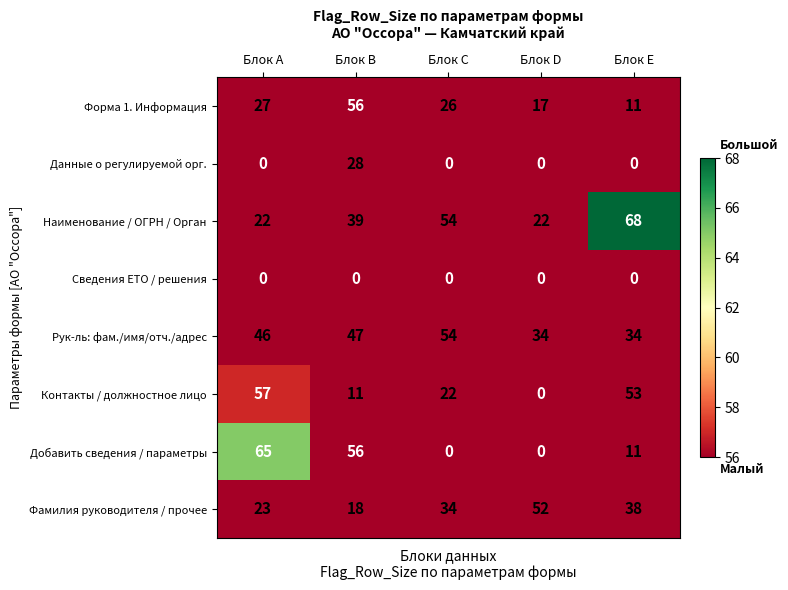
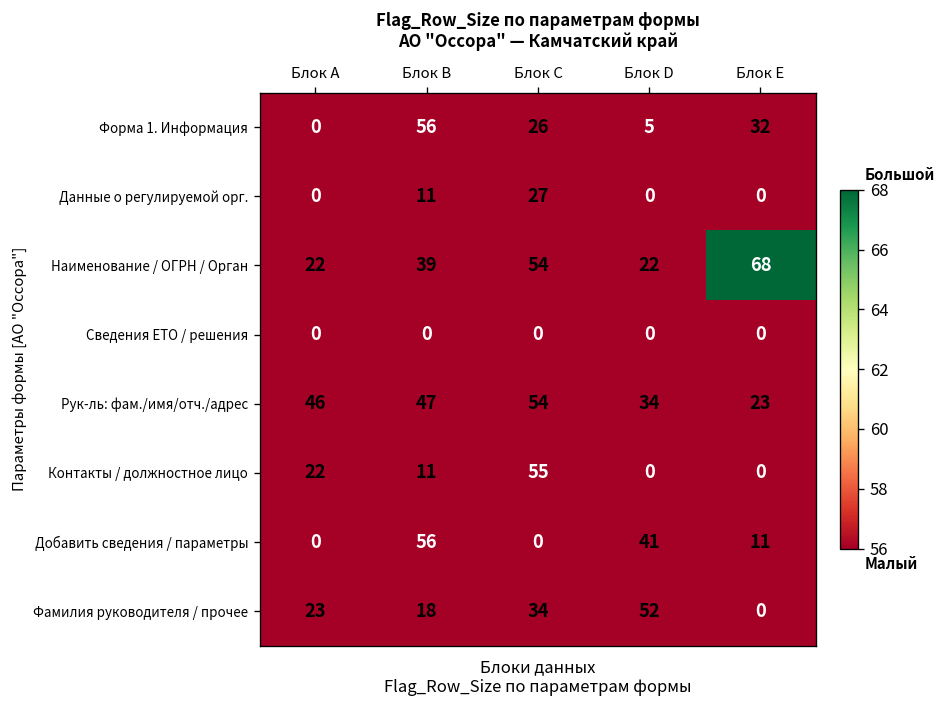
  {
    "Форма 1. Информация": {
-     "Блок A": 27,
+     "Блок A": 0,
      "Блок B": 56,
      "Блок C": 26,
-     "Блок D": 17,
-     "Блок E": 11
+     "Блок D": 5,
+     "Блок E": 32
    },
    "Данные о регулируемой орг.": {
      "Блок A": 0,
-     "Блок B": 28,
-     "Блок C": 0,
+     "Блок B": 11,
+     "Блок C": 27,
      "Блок D": 0,
      "Блок E": 0
    },
    "Наименование / ОГРН / Орган": {
      "Блок A": 22,
      "Блок B": 39,
      "Блок C": 54,
      "Блок D": 22,
      "Блок E": 68
    },
    "Сведения ЕТО / решения": {
      "Блок A": 0,
      "Блок B": 0,
      "Блок C": 0,
      "Блок D": 0,
      "Блок E": 0
    },
    "Рук-ль: фам./имя/отч./адрес": {
      "Блок A": 46,
      "Блок B": 47,
      "Блок C": 54,
      "Блок D": 34,
-     "Блок E": 34
+     "Блок E": 23
    },
    "Контакты / должностное лицо": {
-     "Блок A": 57,
+     "Блок A": 22,
      "Блок B": 11,
-     "Блок C": 22,
+     "Блок C": 55,
      "Блок D": 0,
-     "Блок E": 53
+     "Блок E": 0
    },
    "Добавить сведения / параметры": {
-     "Блок A": 65,
+     "Блок A": 0,
      "Блок B": 56,
      "Блок C": 0,
-     "Блок D": 0,
+     "Блок D": 41,
      "Блок E": 11
    },
    "Фамилия руководителя / прочее": {
      "Блок A": 23,
      "Блок B": 18,
      "Блок C": 34,
      "Блок D": 52,
-     "Блок E": 38
+     "Блок E": 0
    }
  }
